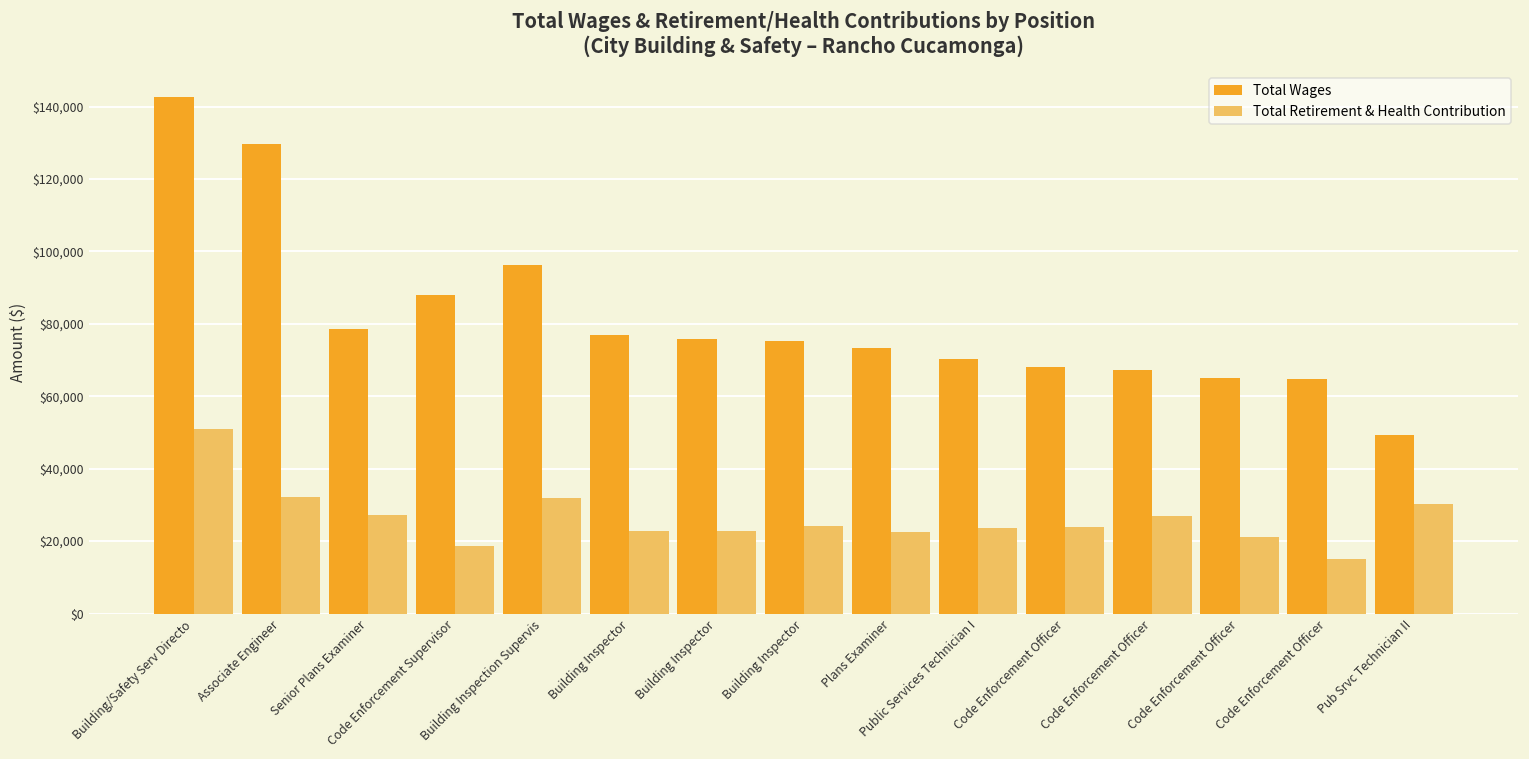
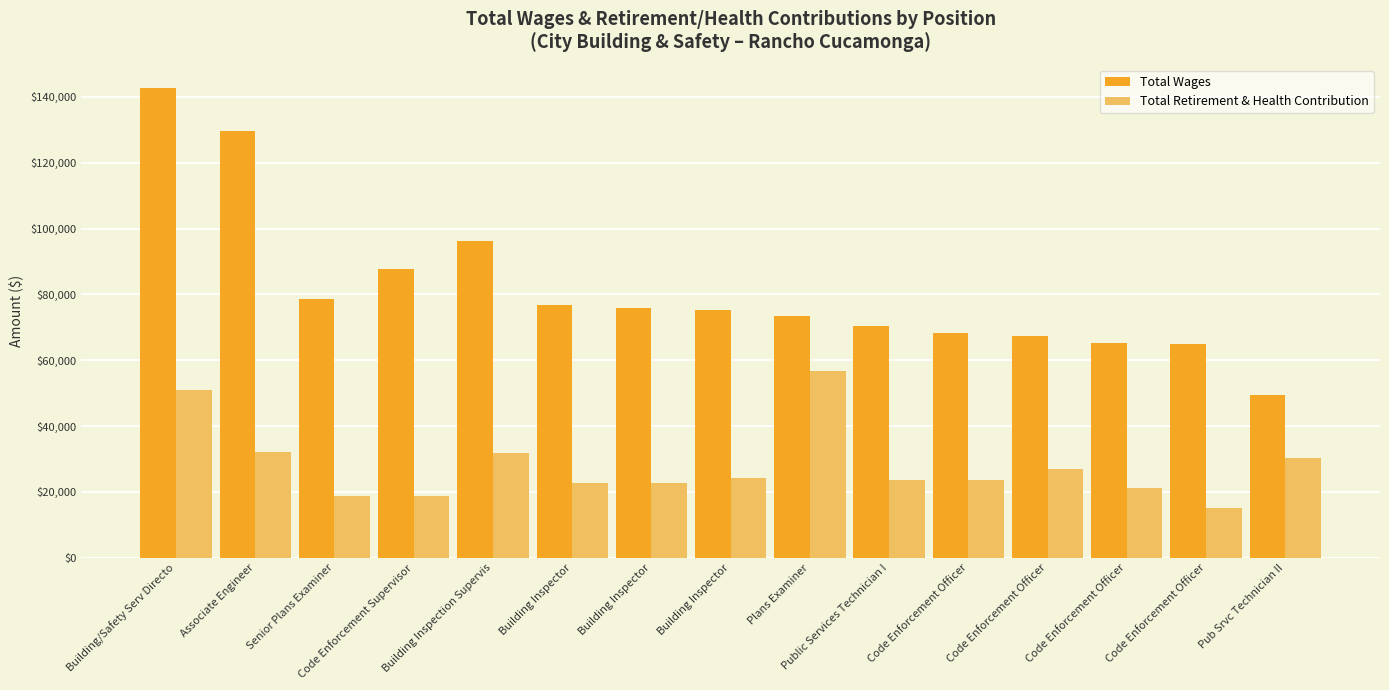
  {
    "Total Wages": {
      "Building/Safety Serv Directo": "$143,000",
      "Associate Engineer": "$130,000",
      "Senior Plans Examiner": "$79,000",
      "Code Enforcement Supervisor": "$88,000",
      "Building Inspection Supervis": "$96,000",
      "Plans Examiner": "$73,000",
      "Public Services Technician I": "$70,000",
      "Pub Srvc Technician II": "$49,000"
    },
    "Total Retirement & Health Contribution": {
      "Building/Safety Serv Directo": "$51,000",
      "Associate Engineer": "$32,000",
-     "Senior Plans Examiner": "$27,000",
+     "Senior Plans Examiner": "$19,000",
      "Code Enforcement Supervisor": "$19,000",
      "Building Inspection Supervis": "$32,000",
-     "Plans Examiner": "$23,000",
+     "Plans Examiner": "$57,000",
      "Public Services Technician I": "$24,000",
      "Pub Srvc Technician II": "$30,000"
    }
  }
